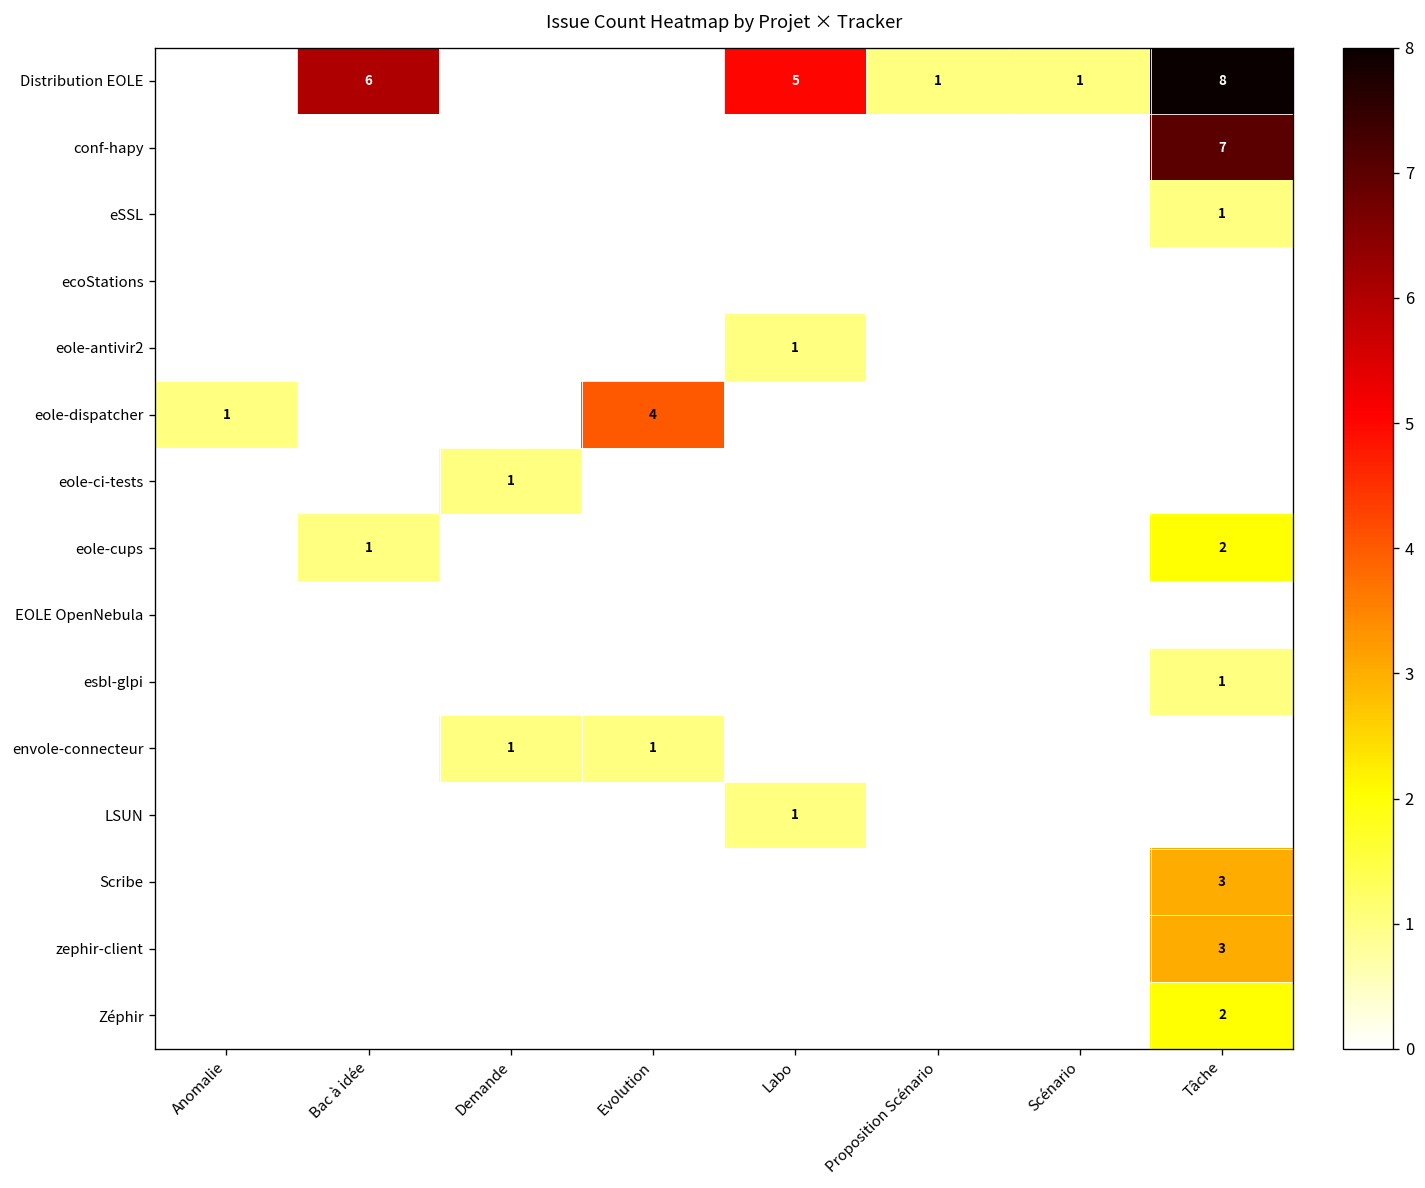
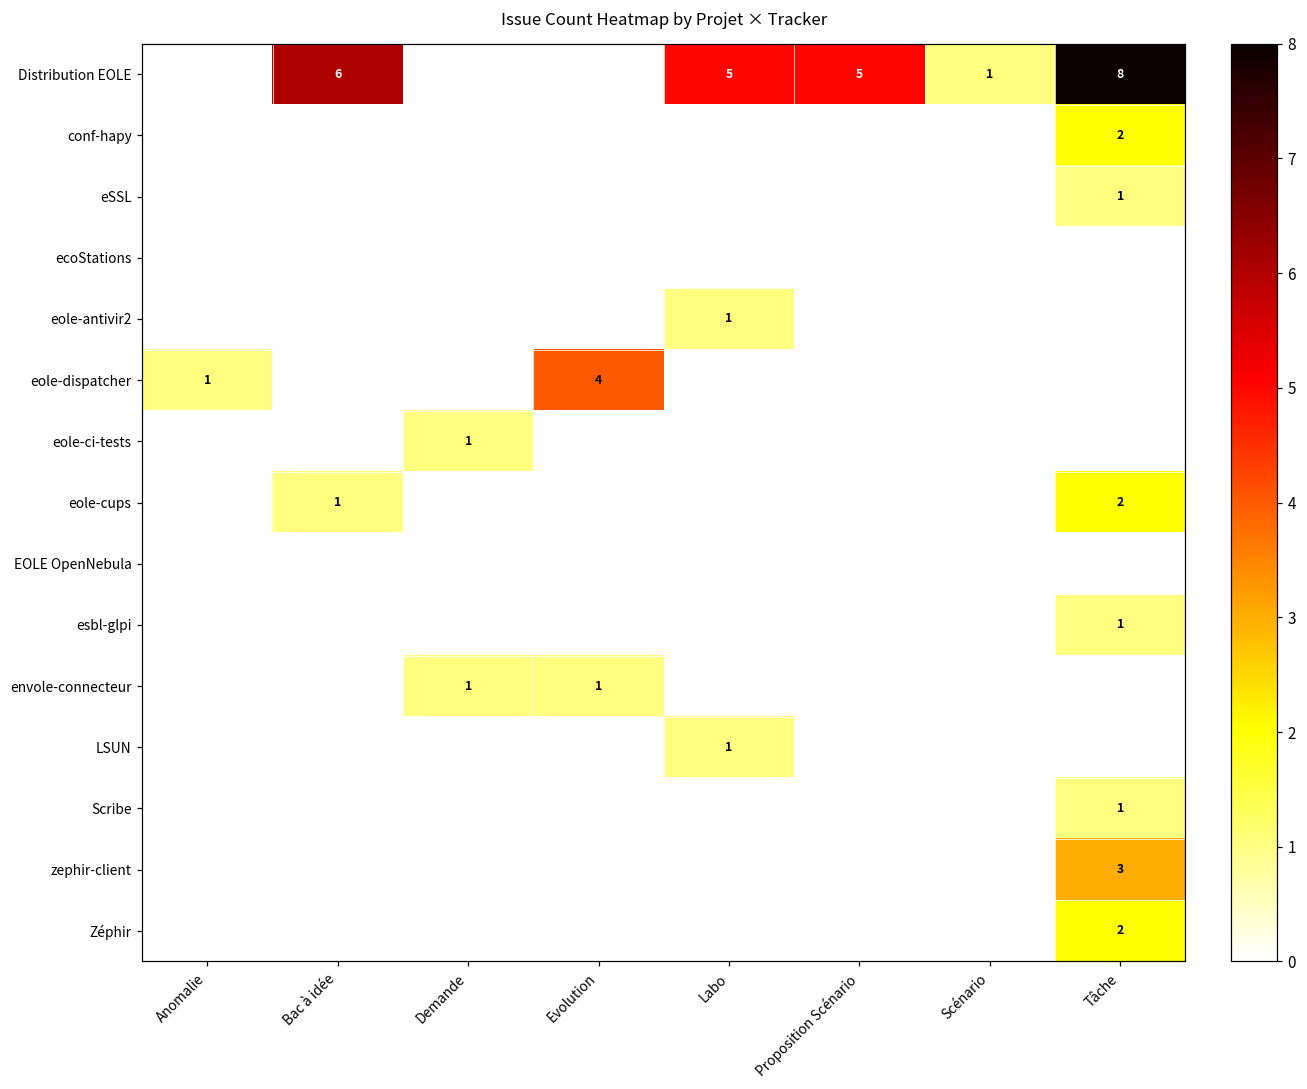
  {
    "Distribution EOLE": {
      "Bac à idée": 6,
      "Labo": 5,
-     "Proposition Scénario": 1,
+     "Proposition Scénario": 5,
      "Scénario": 1,
      "Tâche": 8
    },
    "conf-hapy": {
-     "Tâche": 7
+     "Tâche": 2
    },
    "eSSL": {
      "Tâche": 1
    },
    "eole-antivir2": {
      "Labo": 1
    },
    "eole-dispatcher": {
      "Anomalie": 1,
      "Evolution": 4
    },
    "eole-ci-tests": {
      "Demande": 1
    },
    "eole-cups": {
      "Bac à idée": 1,
      "Tâche": 2
    },
    "esbl-glpi": {
      "Tâche": 1
    },
    "envole-connecteur": {
      "Demande": 1,
      "Evolution": 1
    },
    "LSUN": {
      "Labo": 1
    },
    "Scribe": {
-     "Tâche": 3
+     "Tâche": 1
    },
    "zephir-client": {
      "Tâche": 3
    },
    "Zéphir": {
      "Tâche": 2
    }
  }
